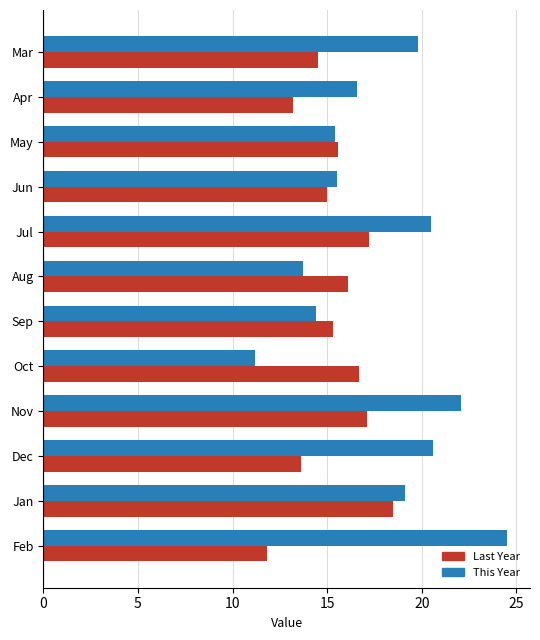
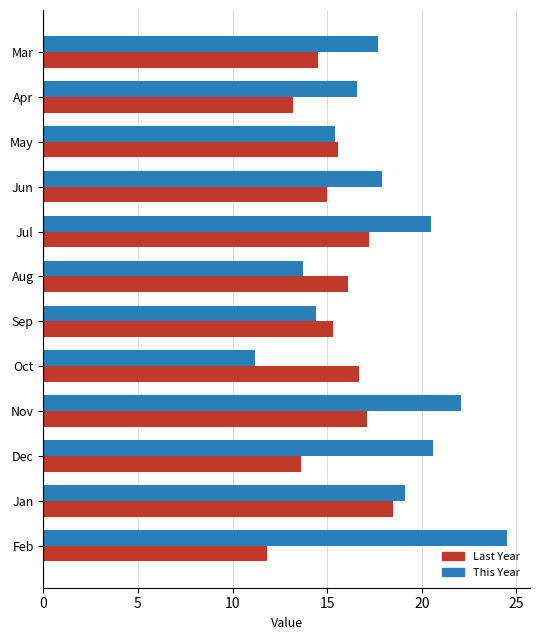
  {
    "Last Year": {
      "Mar": 14.5,
      "Apr": 13.2,
      "May": 15.6,
      "Jun": 15.0,
      "Jul": 17.2,
      "Aug": 16.1,
      "Sep": 15.3,
      "Oct": 16.7,
      "Nov": 17.1,
      "Dec": 13.6,
      "Jan": 18.5,
      "Feb": 11.8
    },
    "This Year": {
-     "Mar": 19.8,
+     "Mar": 17.7,
      "Apr": 16.6,
      "May": 15.4,
-     "Jun": 15.5,
+     "Jun": 17.9,
      "Jul": 20.5,
      "Aug": 13.7,
      "Sep": 14.4,
      "Oct": 11.2,
      "Nov": 22.1,
      "Dec": 20.6,
      "Jan": 19.1,
      "Feb": 24.5
    }
  }
